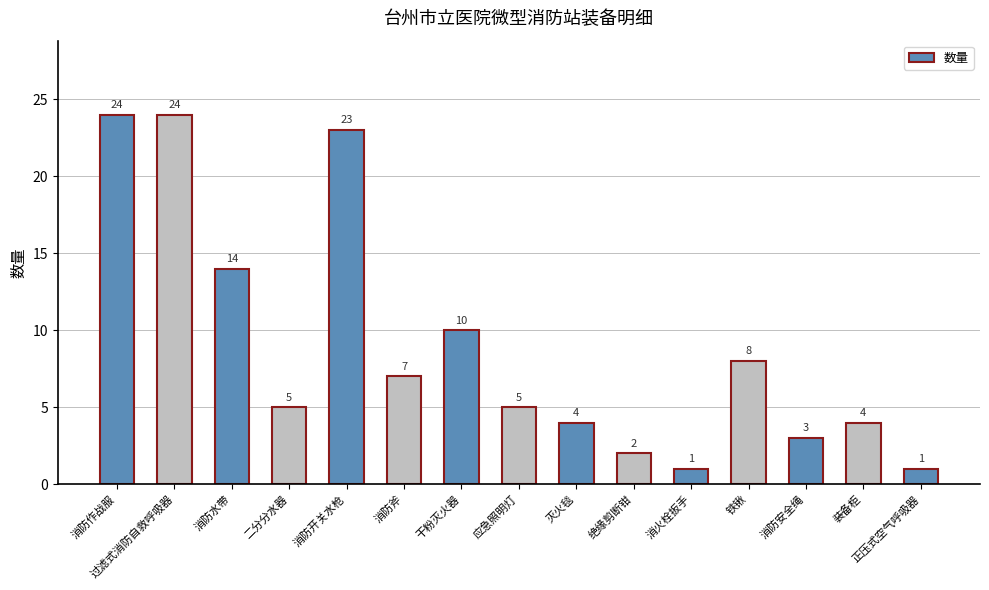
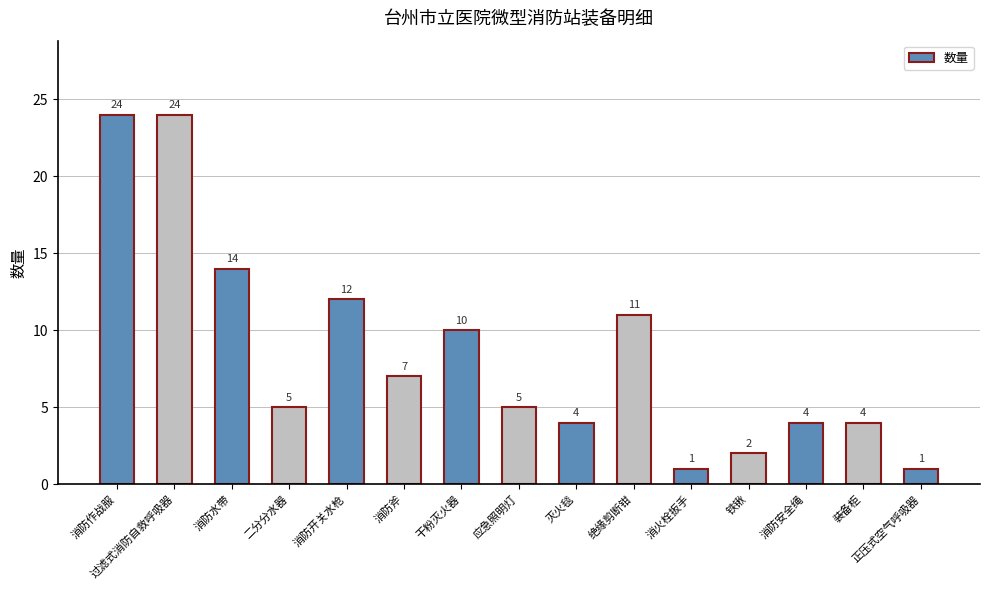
  {
    "消防作战服": 24,
    "过滤式消防自救呼吸器": 24,
    "消防水带": 14,
    "二分分水器": 5,
-   "消防开关水枪": 23,
+   "消防开关水枪": 12,
    "消防斧": 7,
    "干粉灭火器": 10,
    "应急照明灯": 5,
    "灭火毯": 4,
-   "绝缘剪断钳": 2,
+   "绝缘剪断钳": 11,
    "消火栓扳手": 1,
-   "铁锹": 8,
-   "消防安全绳": 3,
+   "铁锹": 2,
+   "消防安全绳": 4,
    "装备柜": 4,
    "正压式空气呼吸器": 1
  }
